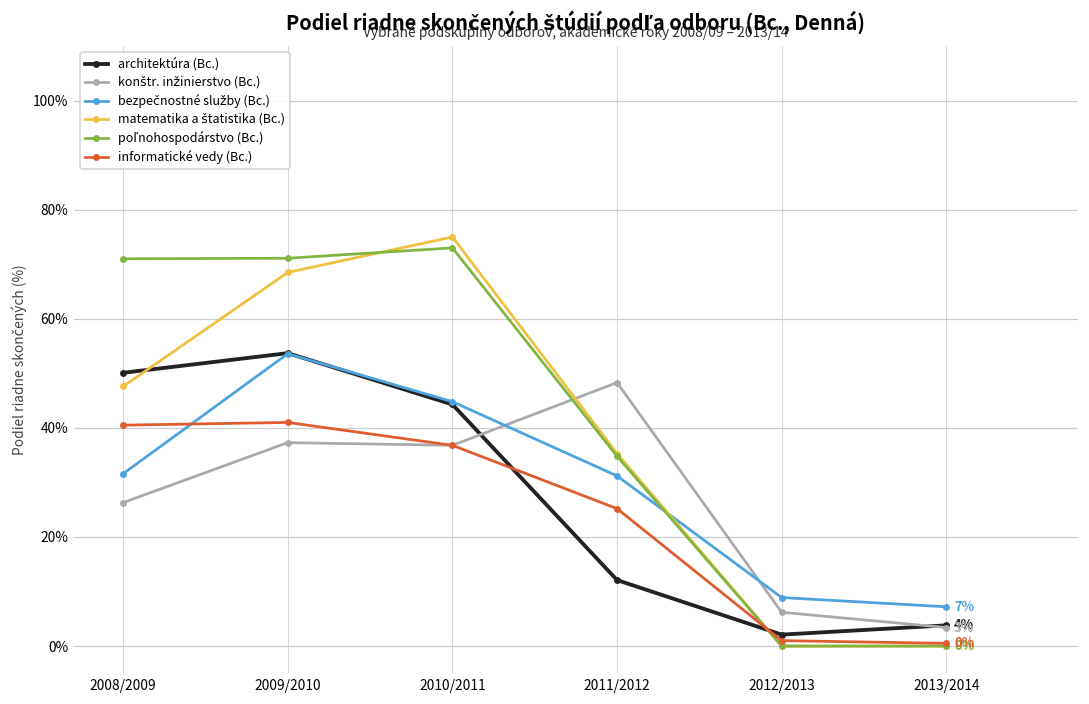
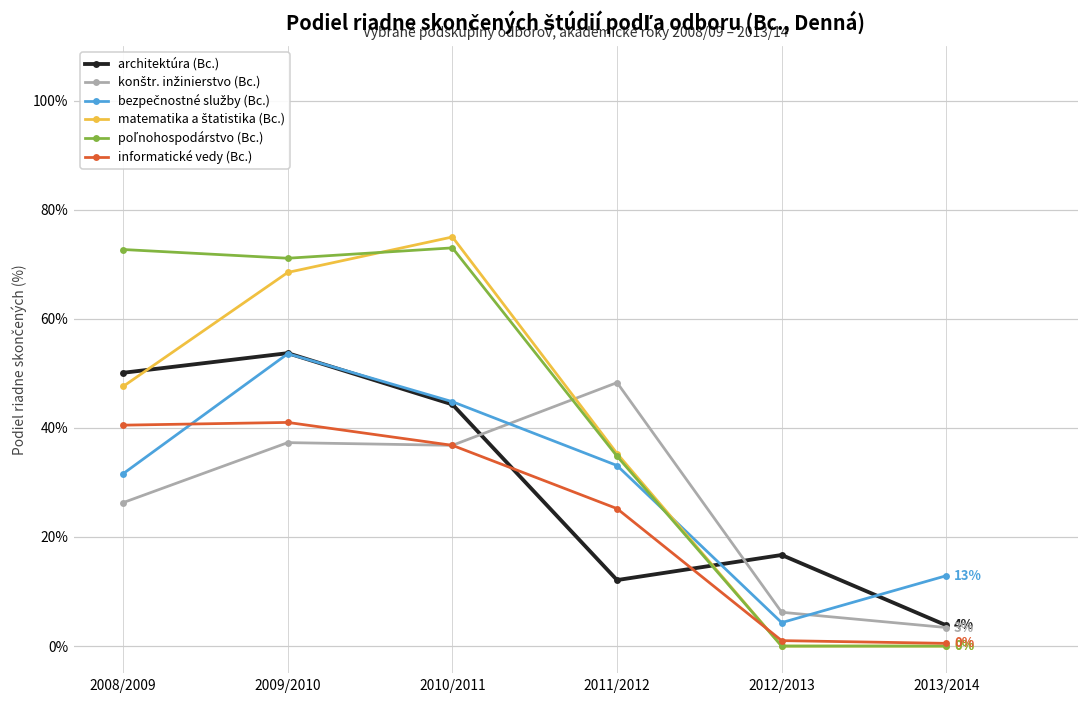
  {
    "architektúra (Bc.)": {
      "2008/2009": "50%",
      "2011/2012": "12%",
-     "2012/2013": "2%"
+     "2012/2013": "17%"
    },
    "konštr. inžinierstvo (Bc.)": {
      "2008/2009": "26%",
      "2009/2010": "37%",
      "2011/2012": "48%",
      "2012/2013": "6%"
    },
    "bezpečnostné služby (Bc.)": {
-     "2011/2012": "31%",
-     "2012/2013": "9%",
-     "2013/2014": "7%"
+     "2011/2012": "33%",
+     "2012/2013": "4%",
+     "2013/2014": "13%"
    },
    "matematika a štatistika (Bc.)": {
      "2008/2009": "48%",
      "2009/2010": "69%",
      "2010/2011": "75%"
    },
    "poľnohospodárstvo (Bc.)": {
-     "2008/2009": "71%",
+     "2008/2009": "73%",
      "2009/2010": "71%",
      "2010/2011": "73%"
    },
    "informatické vedy (Bc.)": {
      "2008/2009": "41%",
      "2009/2010": "41%",
      "2011/2012": "25%",
      "2012/2013": "1%"
    }
  }
